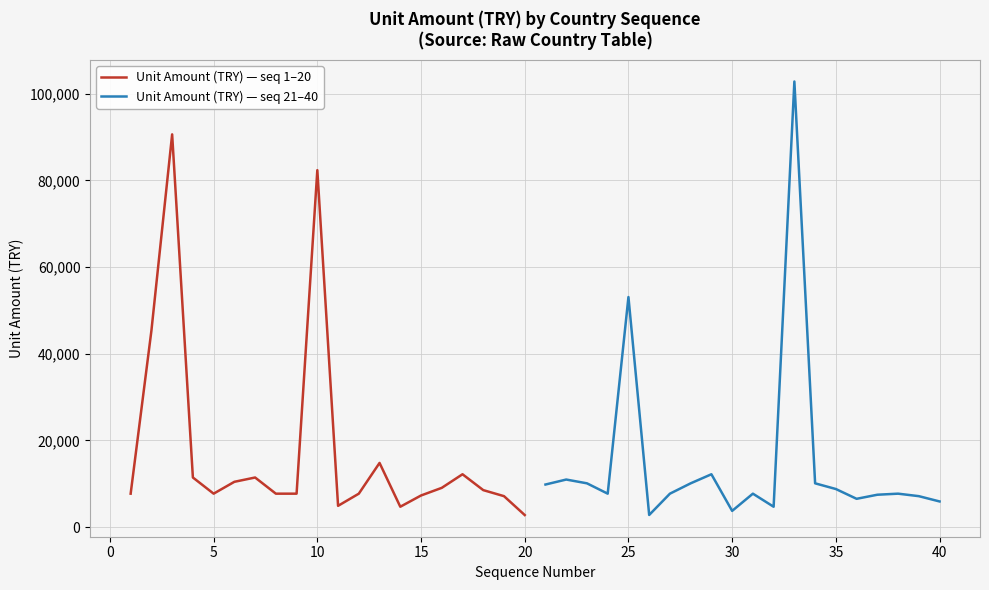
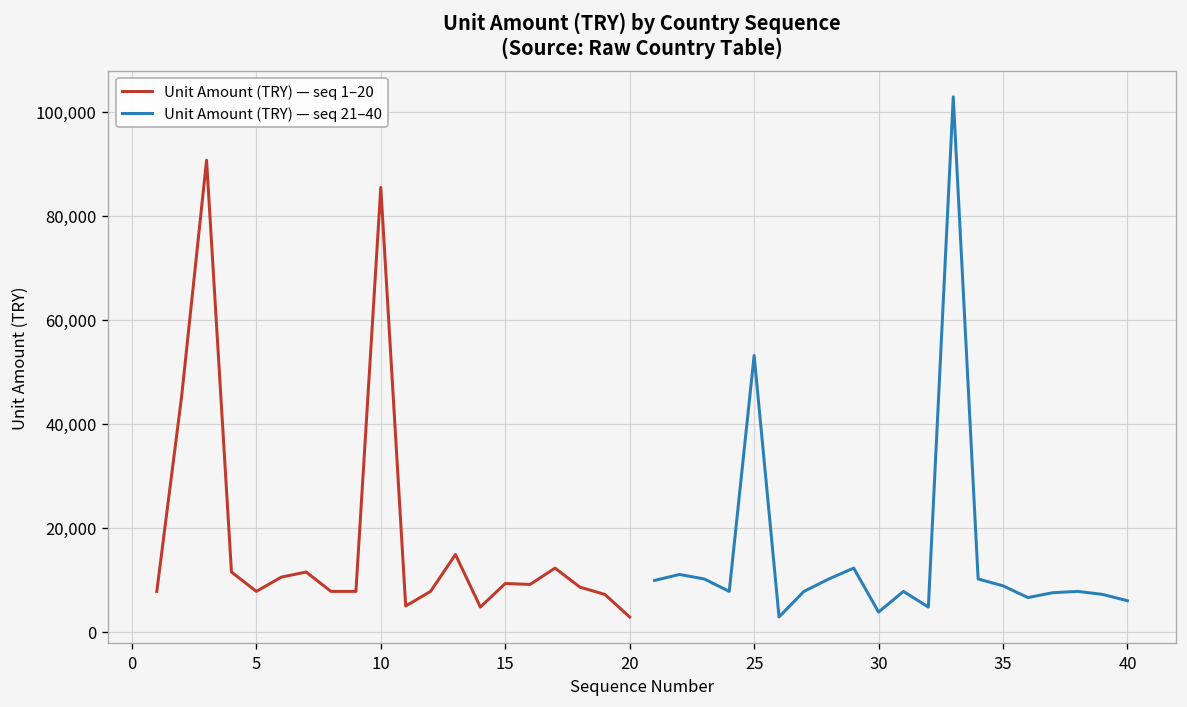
  {
    "Unit Amount (TRY) — seq 1–20": {
      "5": "8,000",
-     "10": "82,000",
-     "15": "7,000",
+     "10": "85,000",
+     "15": "9,000",
      "20": "3,000"
    },
    "Unit Amount (TRY) — seq 21–40": {
      "25": "53,000",
      "30": "4,000",
      "35": "9,000",
      "40": "6,000"
    }
  }
